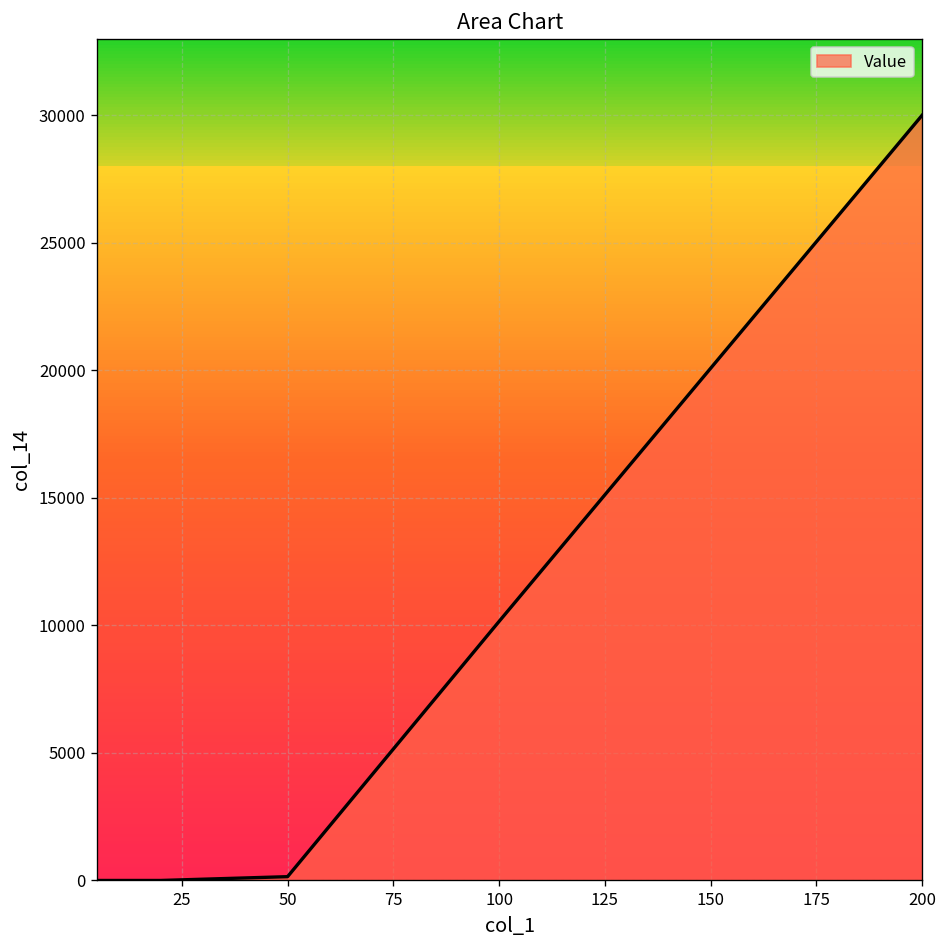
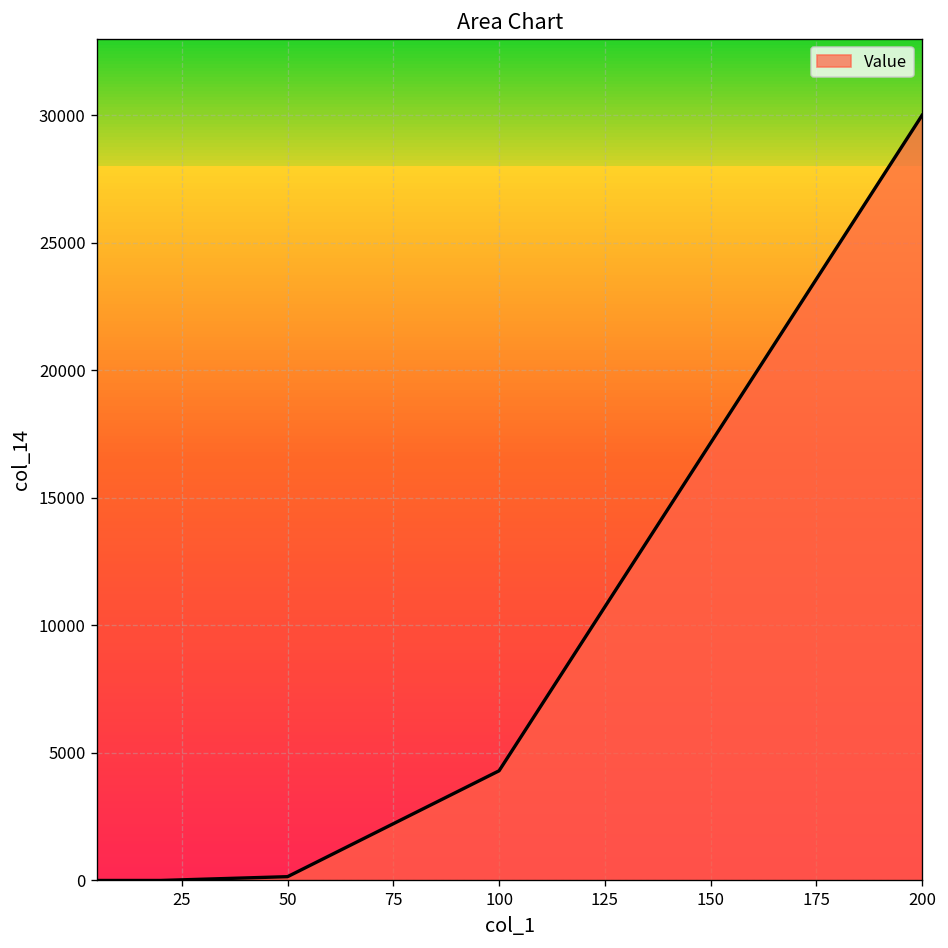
  {
    "50": 100,
-   "100": 10200,
+   "100": 4300,
    "200": 30000
  }
